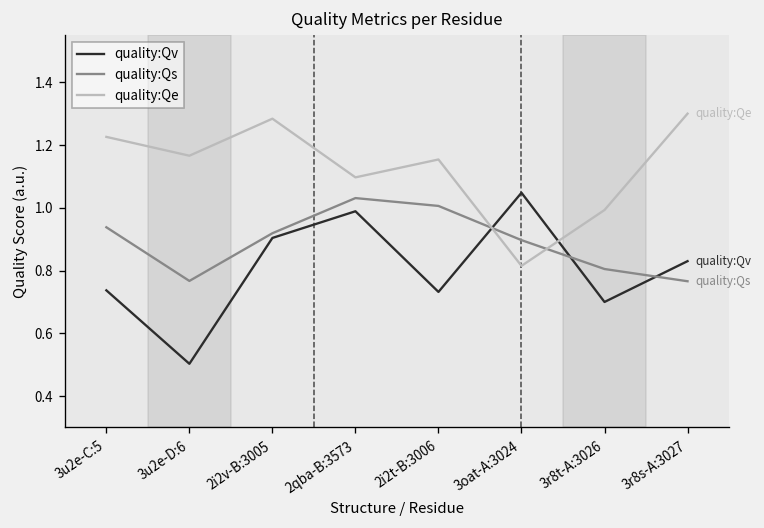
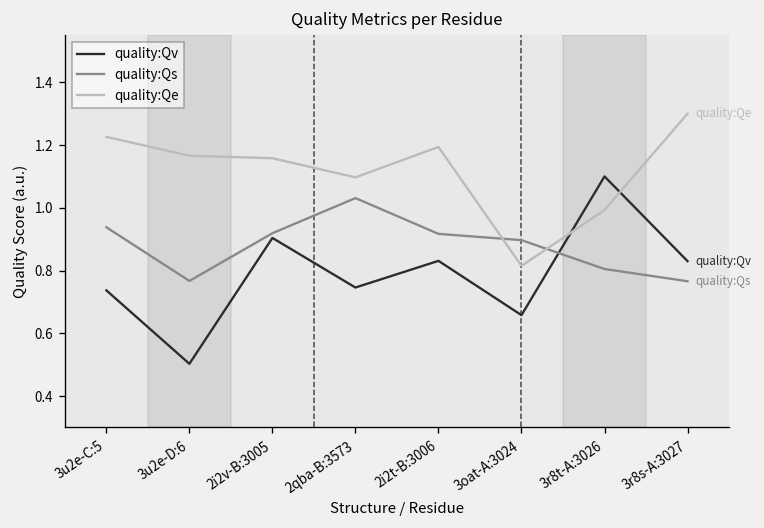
  {
    "quality:Qv": {
      "3u2e-C:5": 0.74,
      "3u2e-D:6": 0.50,
      "2i2v-B:3005": 0.90,
-     "2qba-B:3573": 0.99,
-     "2i2t-B:3006": 0.73,
-     "3oat-A:3024": 1.05,
-     "3r8t-A:3026": 0.7,
+     "2qba-B:3573": 0.75,
+     "2i2t-B:3006": 0.83,
+     "3oat-A:3024": 0.66,
+     "3r8t-A:3026": 1.1,
      "3r8s-A:3027": 0.83
    },
    "quality:Qs": {
      "3u2e-C:5": 0.94,
      "3u2e-D:6": 0.77,
      "2i2v-B:3005": 0.92,
      "2qba-B:3573": 1.03,
-     "2i2t-B:3006": 1.01,
+     "2i2t-B:3006": 0.92,
      "3oat-A:3024": 0.90,
      "3r8t-A:3026": 0.81,
      "3r8s-A:3027": 0.77
    },
    "quality:Qe": {
      "3u2e-C:5": 1.23,
      "3u2e-D:6": 1.17,
-     "2i2v-B:3005": 1.28,
+     "2i2v-B:3005": 1.16,
      "2qba-B:3573": 1.10,
-     "2i2t-B:3006": 1.15,
+     "2i2t-B:3006": 1.19,
      "3oat-A:3024": 0.82,
      "3r8t-A:3026": 0.99,
      "3r8s-A:3027": 1.30
    }
  }
